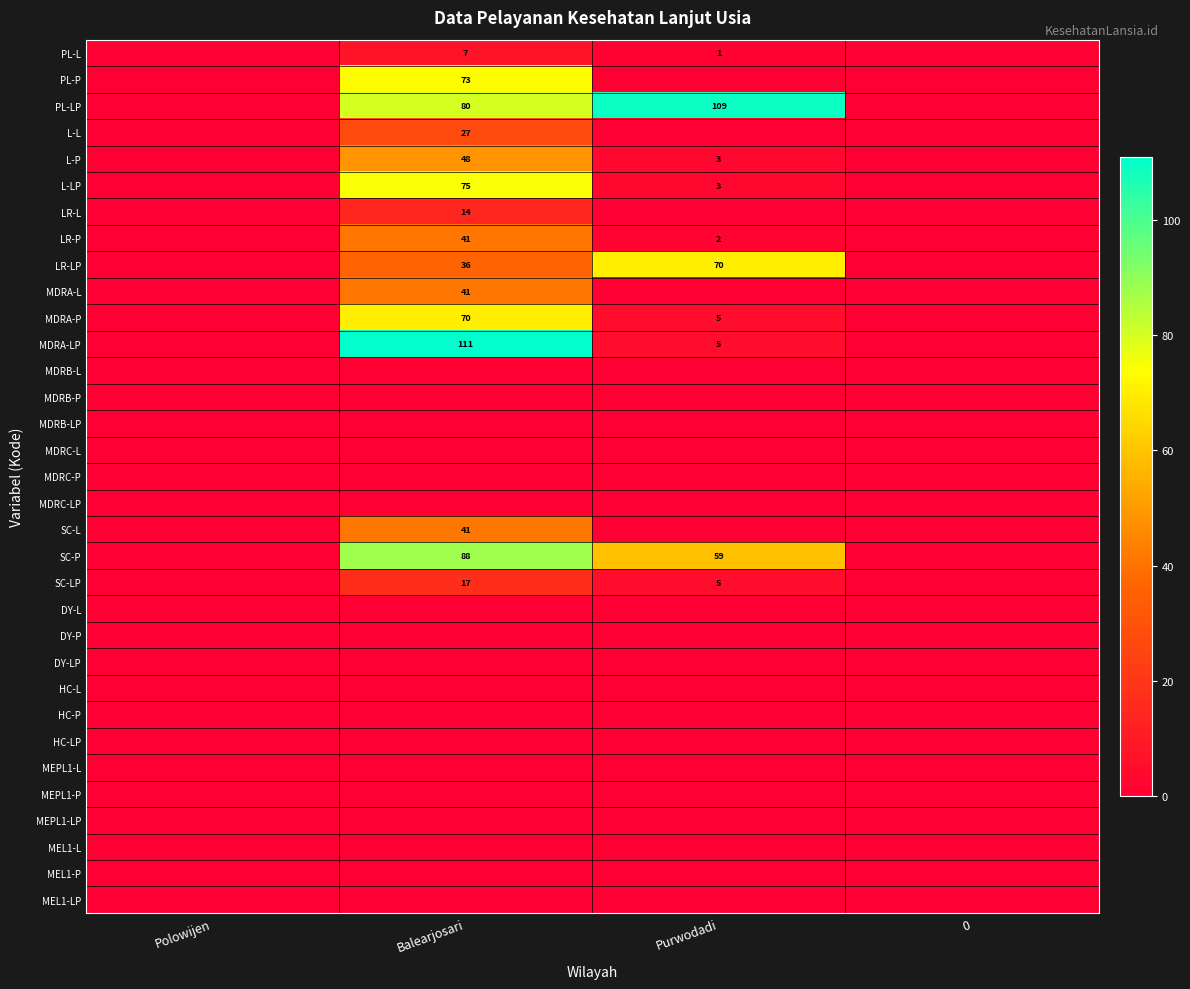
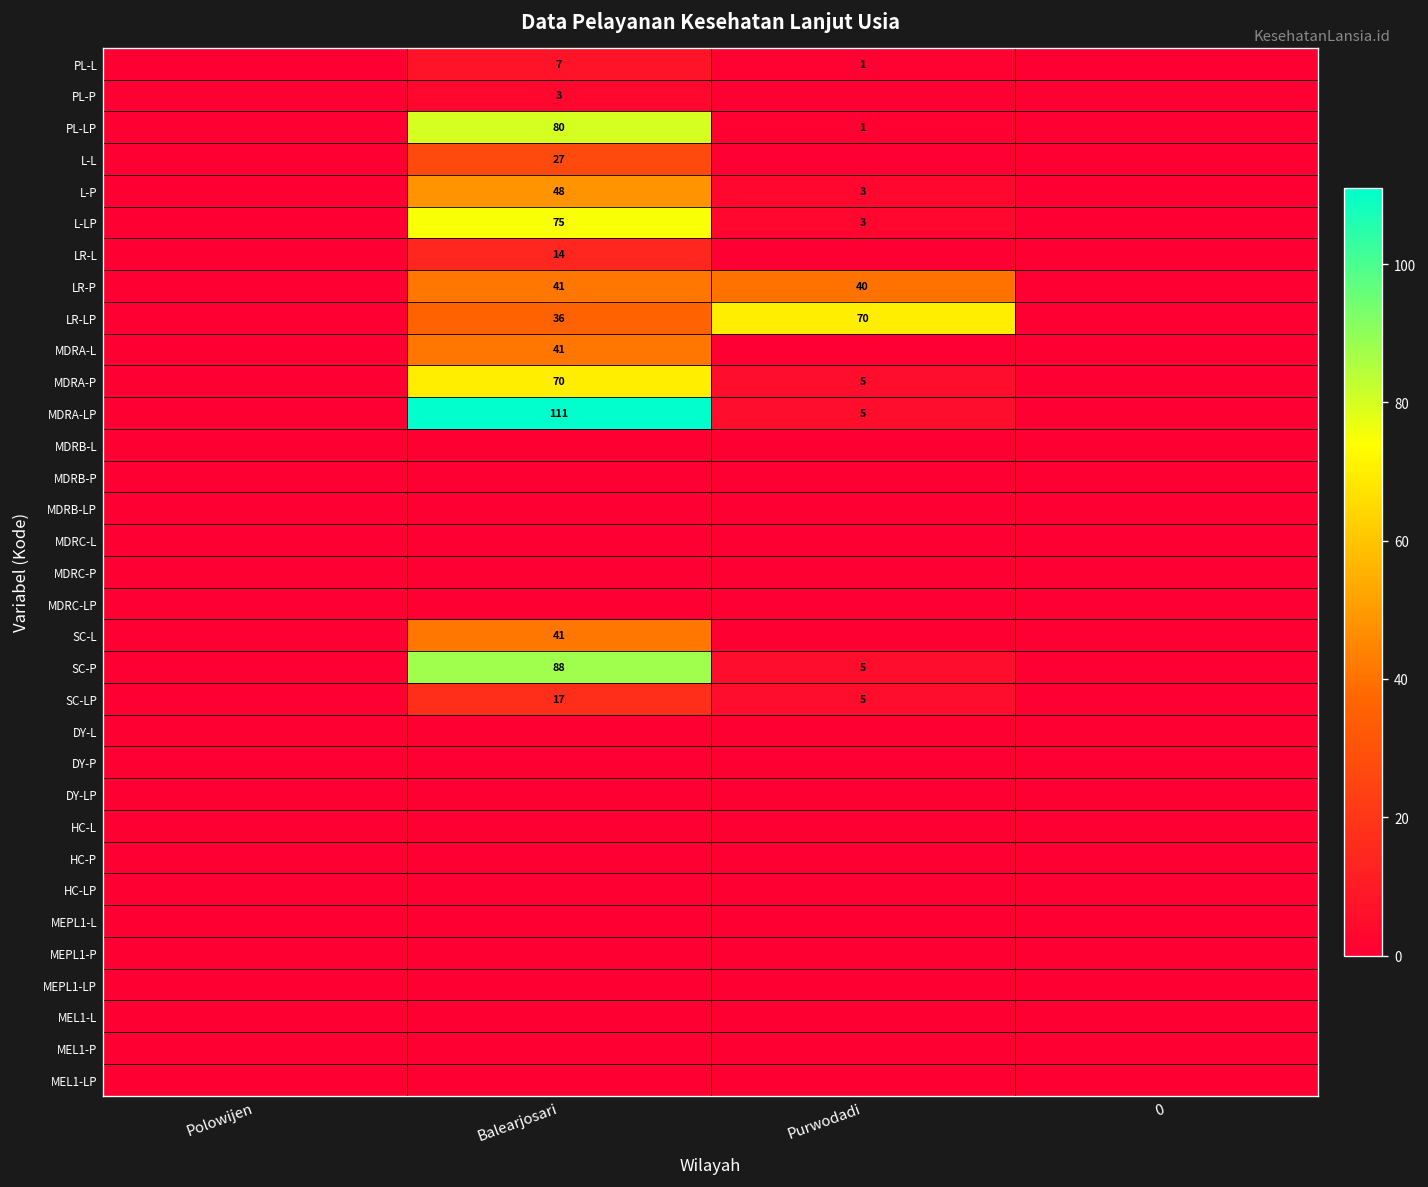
  {
    "PL-L": {
      "Balearjosari": 7,
      "Purwodadi": 1
    },
    "PL-P": {
-     "Balearjosari": 73
+     "Balearjosari": 3
    },
    "PL-LP": {
      "Balearjosari": 80,
-     "Purwodadi": 109
+     "Purwodadi": 1
    },
    "L-L": {
      "Balearjosari": 27
    },
    "L-P": {
      "Balearjosari": 48,
      "Purwodadi": 3
    },
    "L-LP": {
      "Balearjosari": 75,
      "Purwodadi": 3
    },
    "LR-L": {
      "Balearjosari": 14
    },
    "LR-P": {
      "Balearjosari": 41,
-     "Purwodadi": 2
+     "Purwodadi": 40
    },
    "LR-LP": {
      "Balearjosari": 36,
      "Purwodadi": 70
    },
    "MDRA-L": {
      "Balearjosari": 41
    },
    "MDRA-P": {
      "Balearjosari": 70,
      "Purwodadi": 5
    },
    "MDRA-LP": {
      "Balearjosari": 111,
      "Purwodadi": 5
    },
    "SC-L": {
      "Balearjosari": 41
    },
    "SC-P": {
      "Balearjosari": 88,
-     "Purwodadi": 59
+     "Purwodadi": 5
    },
    "SC-LP": {
      "Balearjosari": 17,
      "Purwodadi": 5
    }
  }
